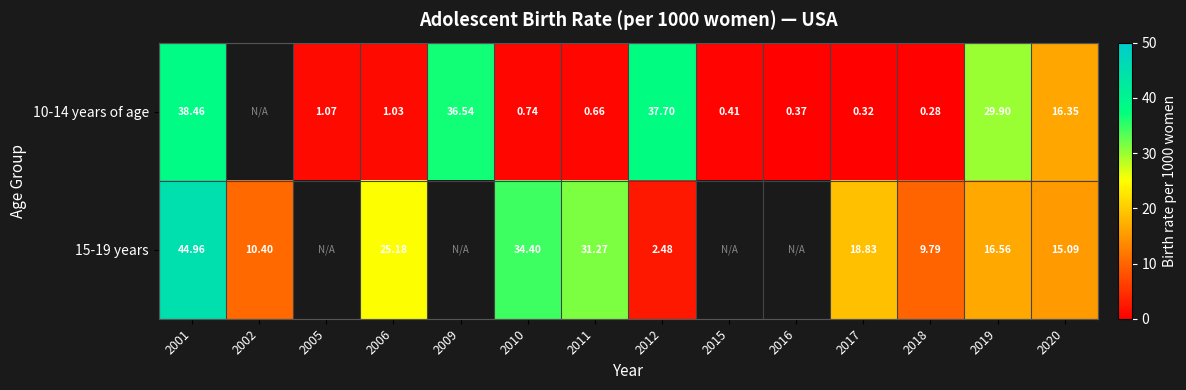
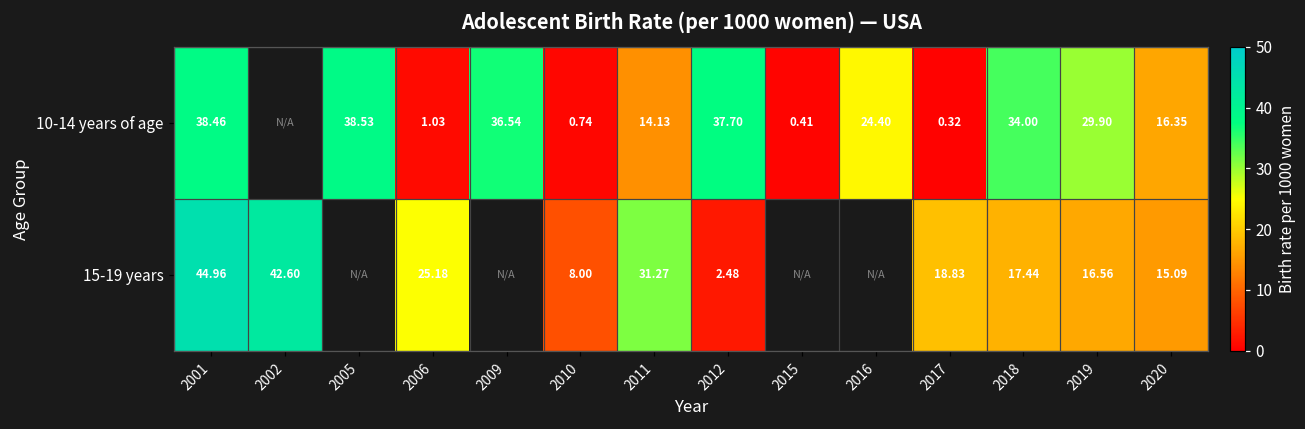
  {
    "10-14 years of age": {
      "2001": 38.46,
-     "2005": 1.07,
+     "2005": 38.53,
      "2006": 1.03,
      "2009": 36.54,
      "2010": 0.74,
-     "2011": 0.66,
+     "2011": 14.13,
      "2012": 37.70,
      "2015": 0.41,
-     "2016": 0.37,
+     "2016": 24.40,
      "2017": 0.32,
-     "2018": 0.28,
+     "2018": 34.00,
      "2019": 29.90,
      "2020": 16.35
    },
    "15-19 years": {
      "2001": 44.96,
-     "2002": 10.40,
+     "2002": 42.60,
      "2006": 25.18,
-     "2010": 34.40,
+     "2010": 8.00,
      "2011": 31.27,
      "2012": 2.48,
      "2017": 18.83,
-     "2018": 9.79,
+     "2018": 17.44,
      "2019": 16.56,
      "2020": 15.09
    }
  }
